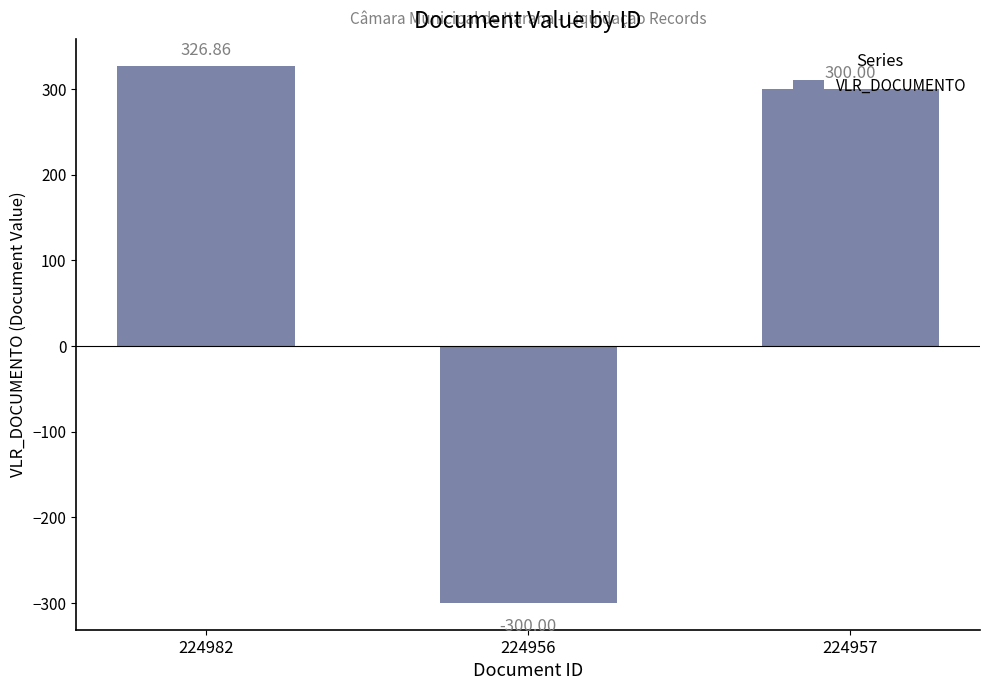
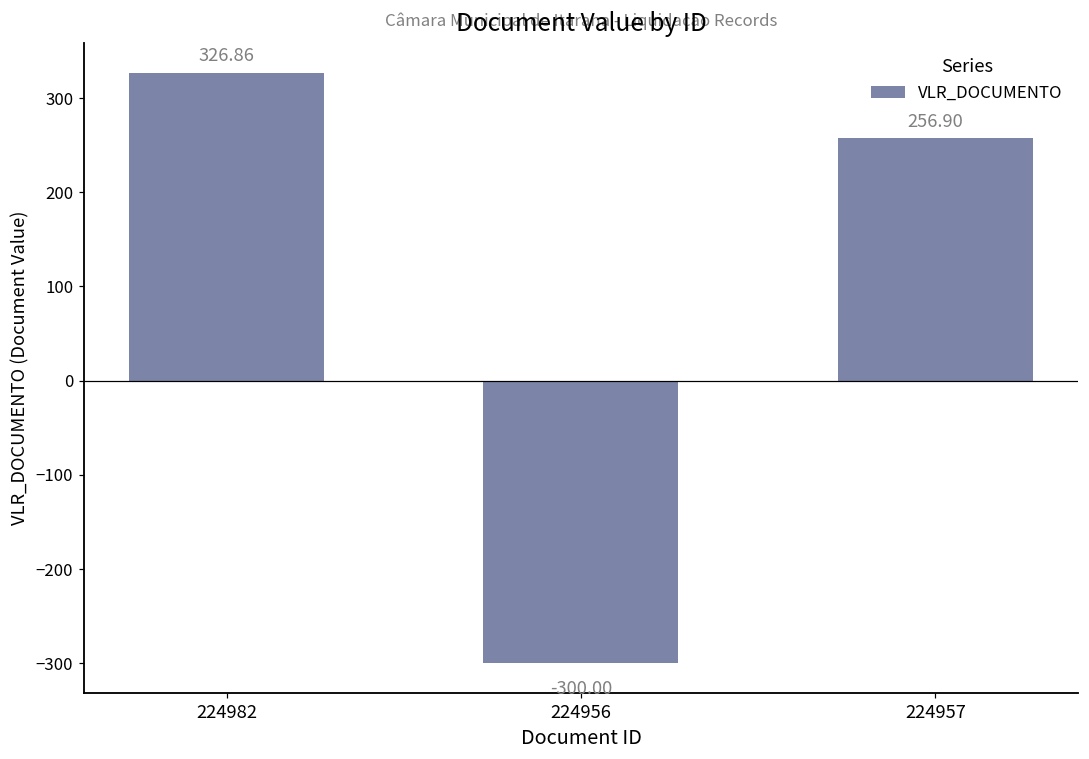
  {
    "224982": 326.86,
    "224956": -300.00,
-   "224957": 300.00
+   "224957": 256.90
  }
